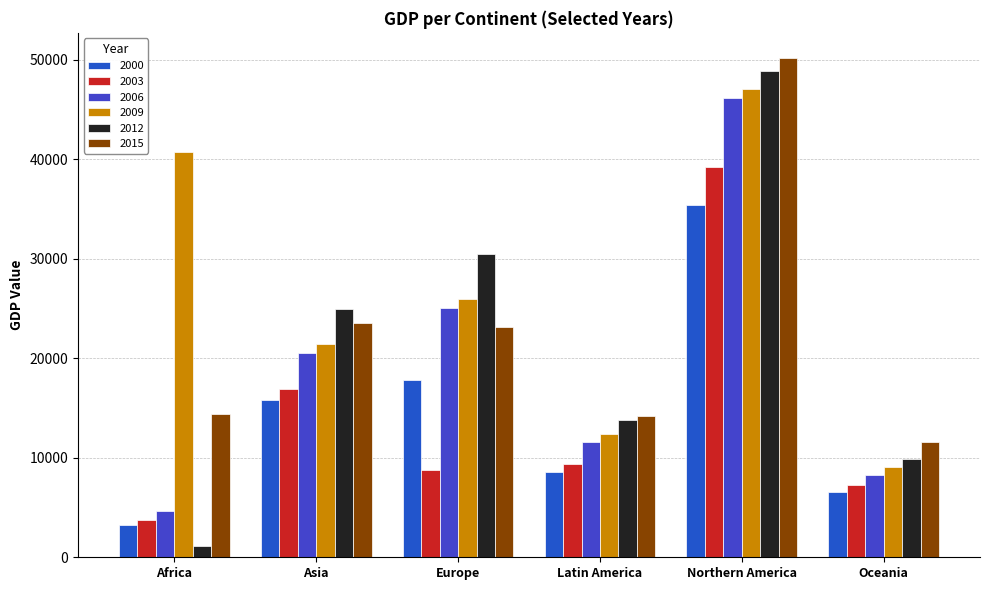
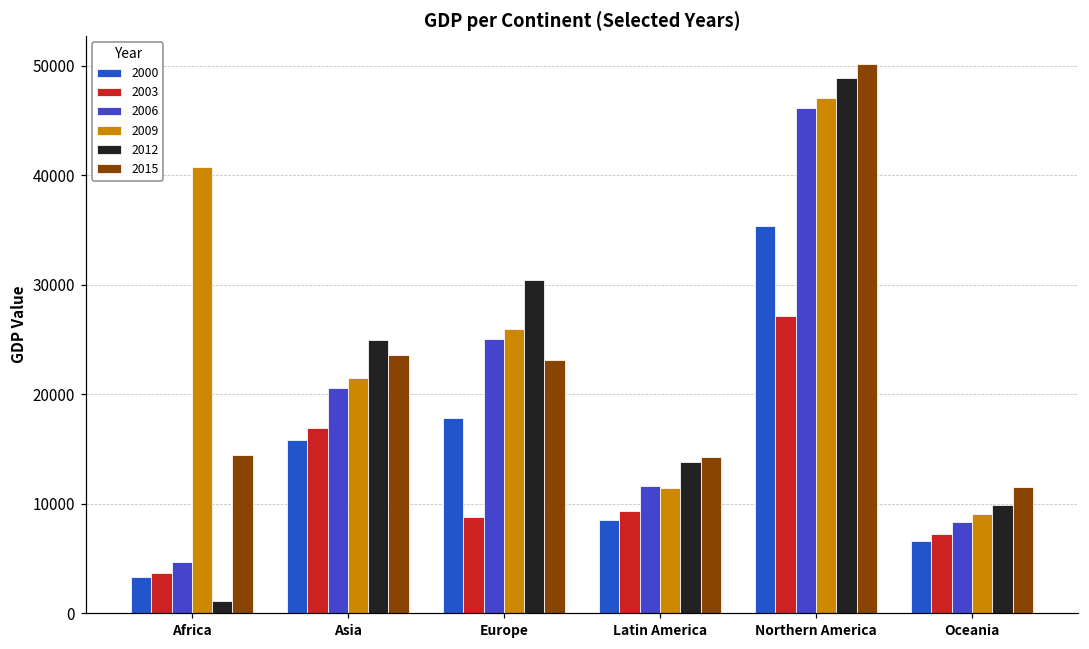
  {
    "2003": {
      "Africa": 4000,
      "Asia": 17000,
      "Europe": 9000,
      "Latin America": 9000,
-     "Northern America": 39000,
+     "Northern America": 27000,
      "Oceania": 7000
    },
    "2009": {
      "Africa": 41000,
      "Asia": 21000,
      "Europe": 26000,
-     "Latin America": 12000,
+     "Latin America": 11000,
      "Northern America": 47000,
      "Oceania": 9000
    },
    "2012": {
      "Africa": 1000,
      "Asia": 25000,
      "Europe": 30000,
      "Latin America": 14000,
      "Northern America": 49000,
      "Oceania": 10000
    },
    "2015": {
      "Africa": 14000,
      "Asia": 24000,
      "Europe": 23000,
      "Latin America": 14000,
      "Northern America": 50000,
      "Oceania": 12000
    }
  }
